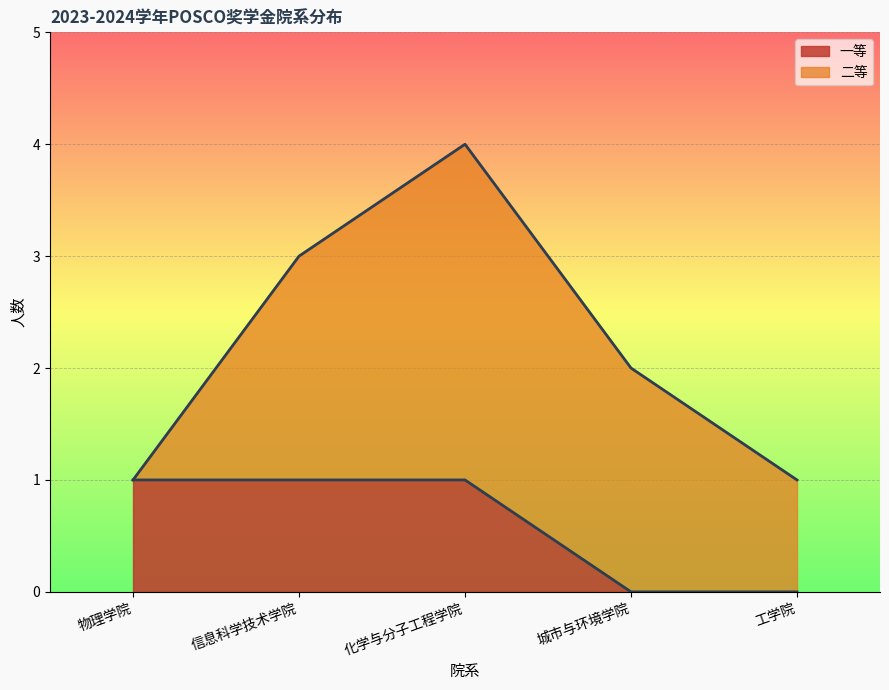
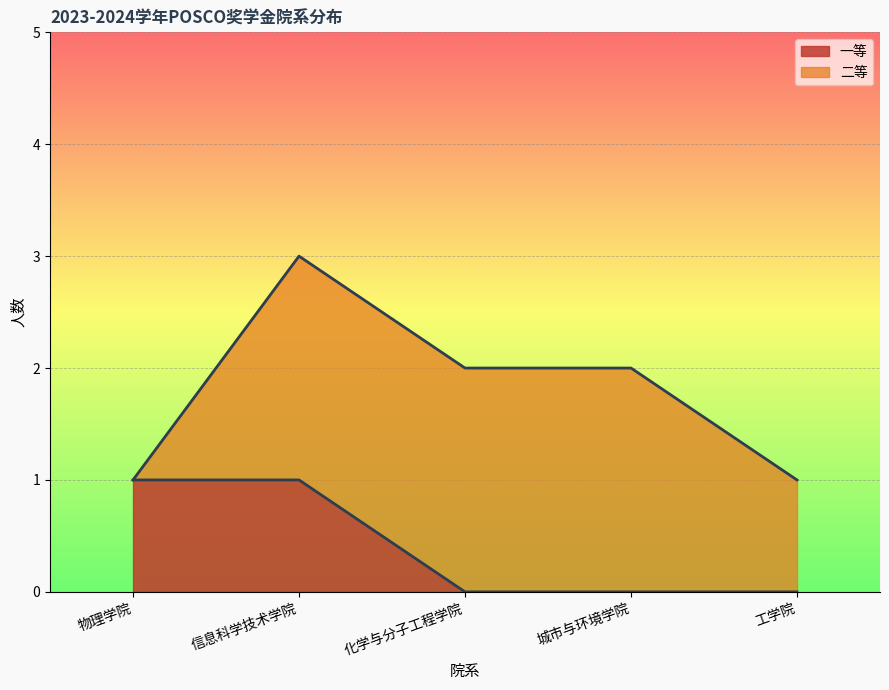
  {
    "一等": {
      "信息科学技术学院": 1,
-     "化学与分子工程学院": 1,
+     "化学与分子工程学院": 0,
      "城市与环境学院": 0,
      "工学院": 0
    },
    "二等": {
      "信息科学技术学院": 2,
-     "化学与分子工程学院": 3,
+     "化学与分子工程学院": 2,
      "城市与环境学院": 2,
      "工学院": 1
    }
  }
